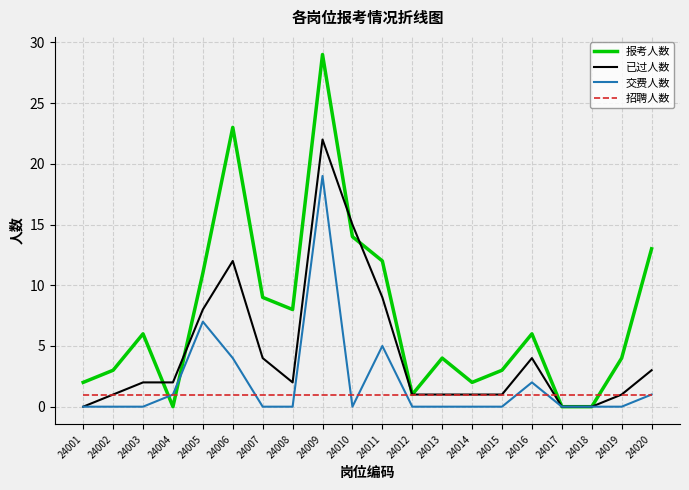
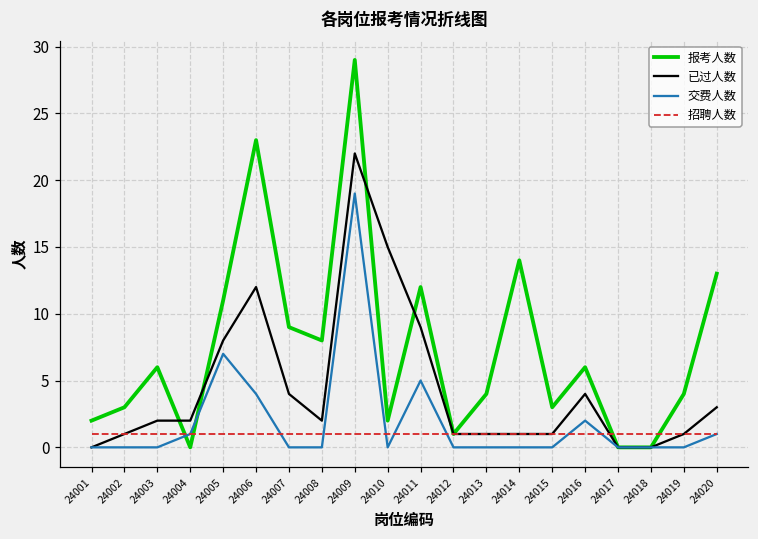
  {
    "报考人数": {
      "24001": 2,
      "24002": 3,
      "24003": 6,
      "24004": 0,
      "24005": 11,
      "24006": 23,
      "24007": 9,
      "24008": 8,
      "24009": 29,
-     "24010": 14,
+     "24010": 2,
      "24011": 12,
      "24013": 4,
-     "24014": 2,
+     "24014": 14,
      "24015": 3,
      "24016": 6,
      "24019": 4,
      "24020": 13
    },
    "已过人数": {
      "24003": 2,
      "24004": 2,
      "24005": 8,
      "24006": 12,
      "24007": 4,
      "24008": 2,
      "24009": 22,
      "24010": 15,
      "24011": 9,
      "24016": 4,
      "24020": 3
    },
    "交费人数": {
      "24002": 0,
      "24003": 0,
      "24005": 7,
      "24006": 4,
      "24007": 0,
      "24008": 0,
      "24009": 19,
      "24010": 0,
      "24011": 5,
      "24012": 0,
      "24013": 0,
      "24014": 0,
      "24015": 0,
      "24016": 2,
      "24019": 0
    },
    "招聘人数": {
      "24001": 1,
      "24003": 1,
      "24005": 1,
      "24006": 1,
      "24007": 1,
      "24008": 1,
      "24009": 1,
      "24010": 1,
      "24011": 1,
      "24016": 1,
      "24017": 1,
      "24018": 1
    }
  }
